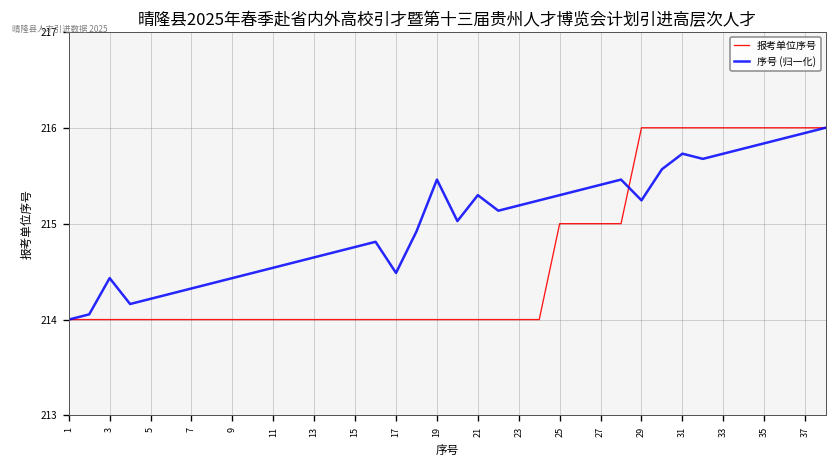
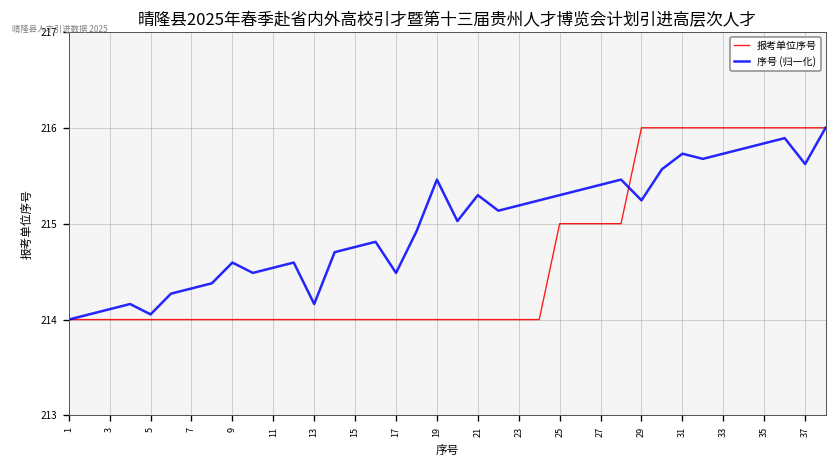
  {
    "报考单位序号": {
      "3": 214.0,
      "5": 214.0,
      "7": 214.0,
      "9": 214.0,
      "11": 214.0,
      "13": 214.0,
      "15": 214.0,
      "17": 214.0,
      "19": 214.0,
      "21": 214.0,
      "23": 214.0,
      "25": 215.0,
      "27": 215.0,
      "29": 216.0,
      "31": 216.0,
      "33": 216.0,
      "35": 216.0,
      "37": 216.0
    },
    "序号 (归一化)": {
-     "3": 214.4,
-     "5": 214.2,
+     "3": 214.1,
+     "5": 214.1,
      "7": 214.3,
-     "9": 214.4,
+     "9": 214.6,
      "11": 214.5,
-     "13": 214.6,
+     "13": 214.2,
      "15": 214.8,
      "17": 214.5,
      "19": 215.5,
      "21": 215.3,
      "23": 215.2,
      "25": 215.3,
      "27": 215.4,
      "29": 215.2,
      "31": 215.7,
      "33": 215.7,
      "35": 215.8,
-     "37": 215.9
+     "37": 215.6
    }
  }
